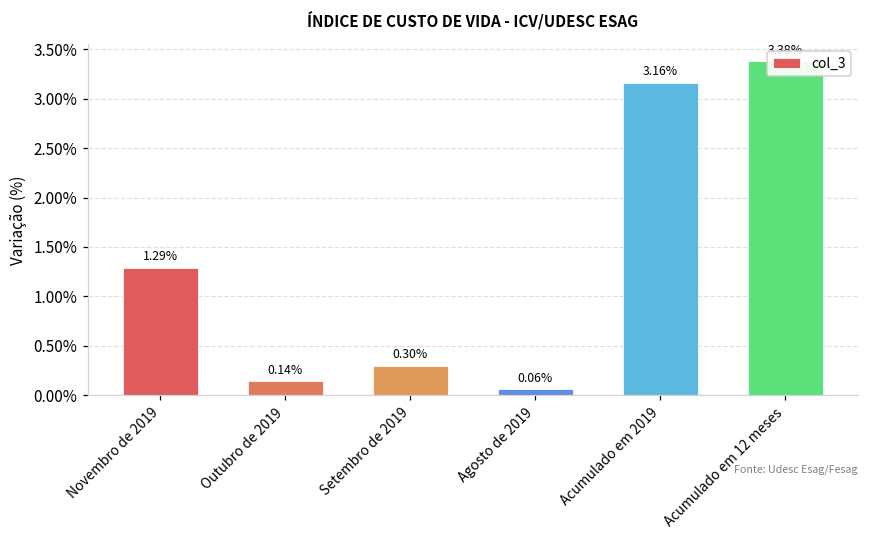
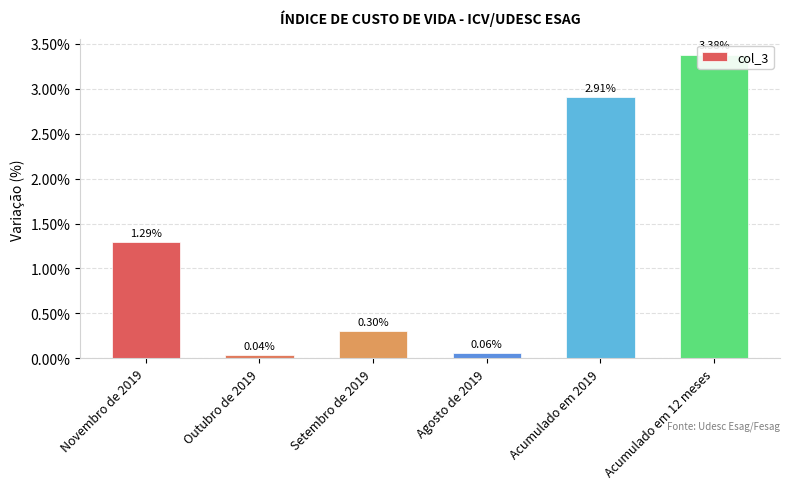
  {
    "Novembro de 2019": "1.29%",
-   "Outubro de 2019": "0.14%",
+   "Outubro de 2019": "0.04%",
    "Setembro de 2019": "0.30%",
    "Agosto de 2019": "0.06%",
-   "Acumulado em 2019": "3.16%"
+   "Acumulado em 2019": "2.91%"
  }
